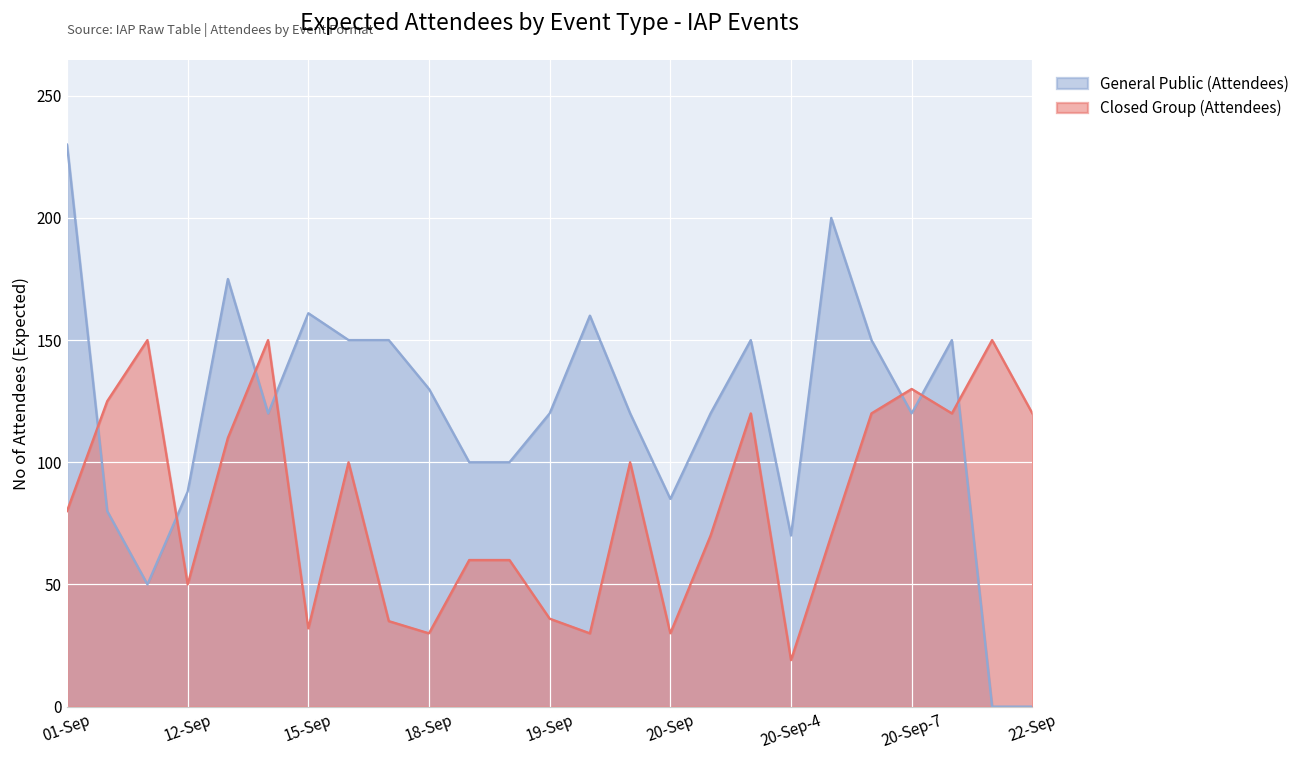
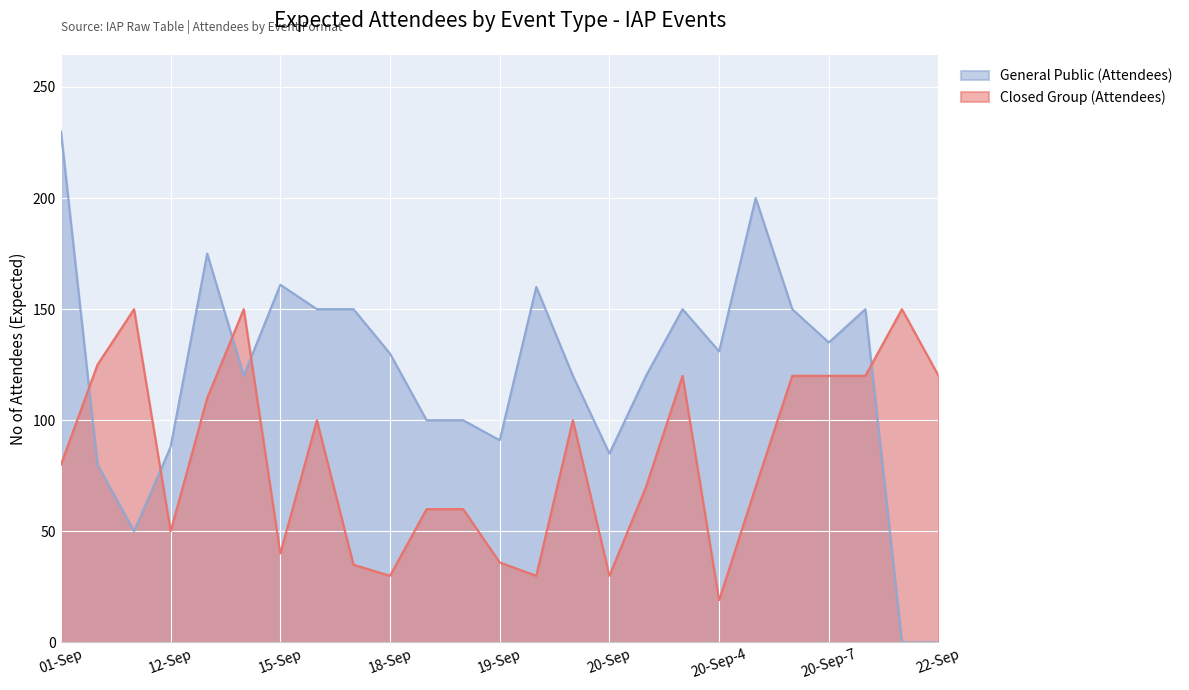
  {
    "General Public (Attendees)": {
      "01-Sep": 230,
      "12-Sep": 88,
      "15-Sep": 161,
      "18-Sep": 130,
-     "19-Sep": 120,
+     "19-Sep": 91,
      "20-Sep": 85,
-     "20-Sep-4": 70,
-     "20-Sep-7": 120,
+     "20-Sep-4": 131,
+     "20-Sep-7": 135,
      "22-Sep": 0
    },
    "Closed Group (Attendees)": {
      "01-Sep": 80,
      "12-Sep": 50,
-     "15-Sep": 32,
+     "15-Sep": 40,
      "18-Sep": 30,
      "19-Sep": 36,
      "20-Sep": 30,
      "20-Sep-4": 19,
-     "20-Sep-7": 130,
+     "20-Sep-7": 120,
      "22-Sep": 120
    }
  }
